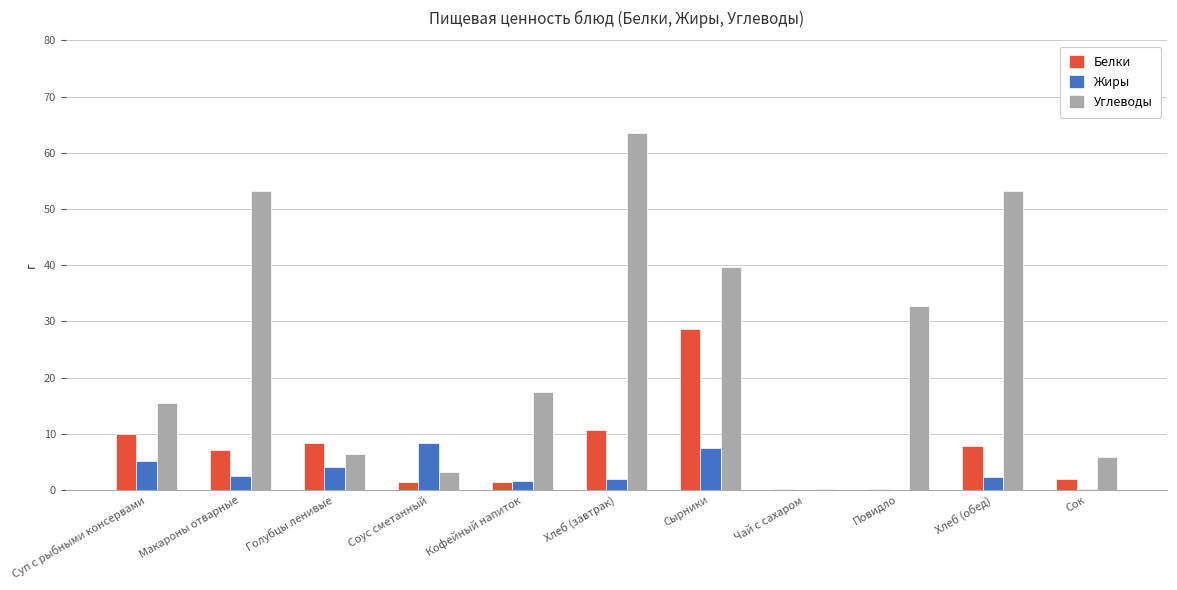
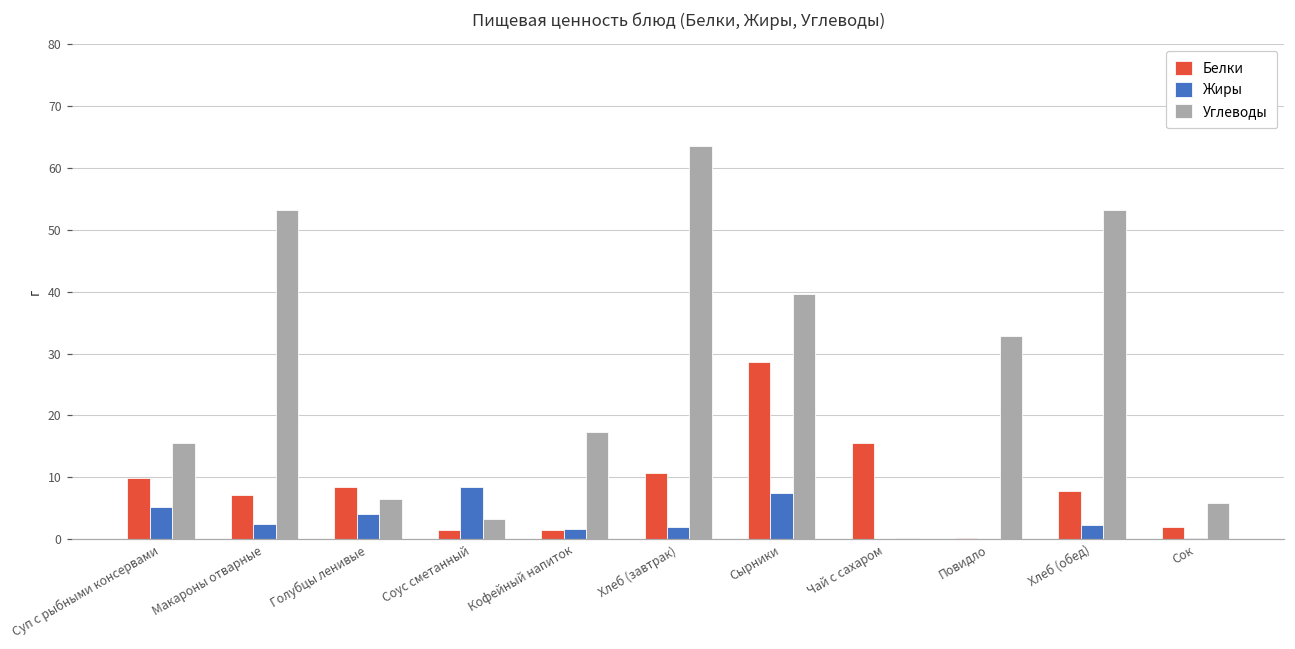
  {
    "Белки": {
      "Суп с рыбными консервами": 10,
      "Макароны отварные": 7,
      "Голубцы ленивые": 8,
      "Соус сметанный": 2,
      "Кофейный напиток": 1,
      "Хлеб (завтрак)": 11,
      "Сырники": 29,
-     "Чай с сахаром": 0,
+     "Чай с сахаром": 16,
      "Хлеб (обед)": 8,
      "Сок": 2
    },
    "Жиры": {
      "Суп с рыбными консервами": 5,
      "Макароны отварные": 2,
      "Голубцы ленивые": 4,
      "Соус сметанный": 8,
      "Кофейный напиток": 2,
      "Хлеб (завтрак)": 2,
      "Сырники": 7,
      "Чай с сахаром": 0,
      "Повидло": 0,
      "Хлеб (обед)": 2
    },
    "Углеводы": {
      "Суп с рыбными консервами": 16,
      "Макароны отварные": 53,
      "Голубцы ленивые": 6,
      "Соус сметанный": 3,
      "Кофейный напиток": 17,
      "Хлеб (завтрак)": 64,
      "Сырники": 40,
      "Повидло": 33,
      "Хлеб (обед)": 53,
      "Сок": 6
    }
  }
